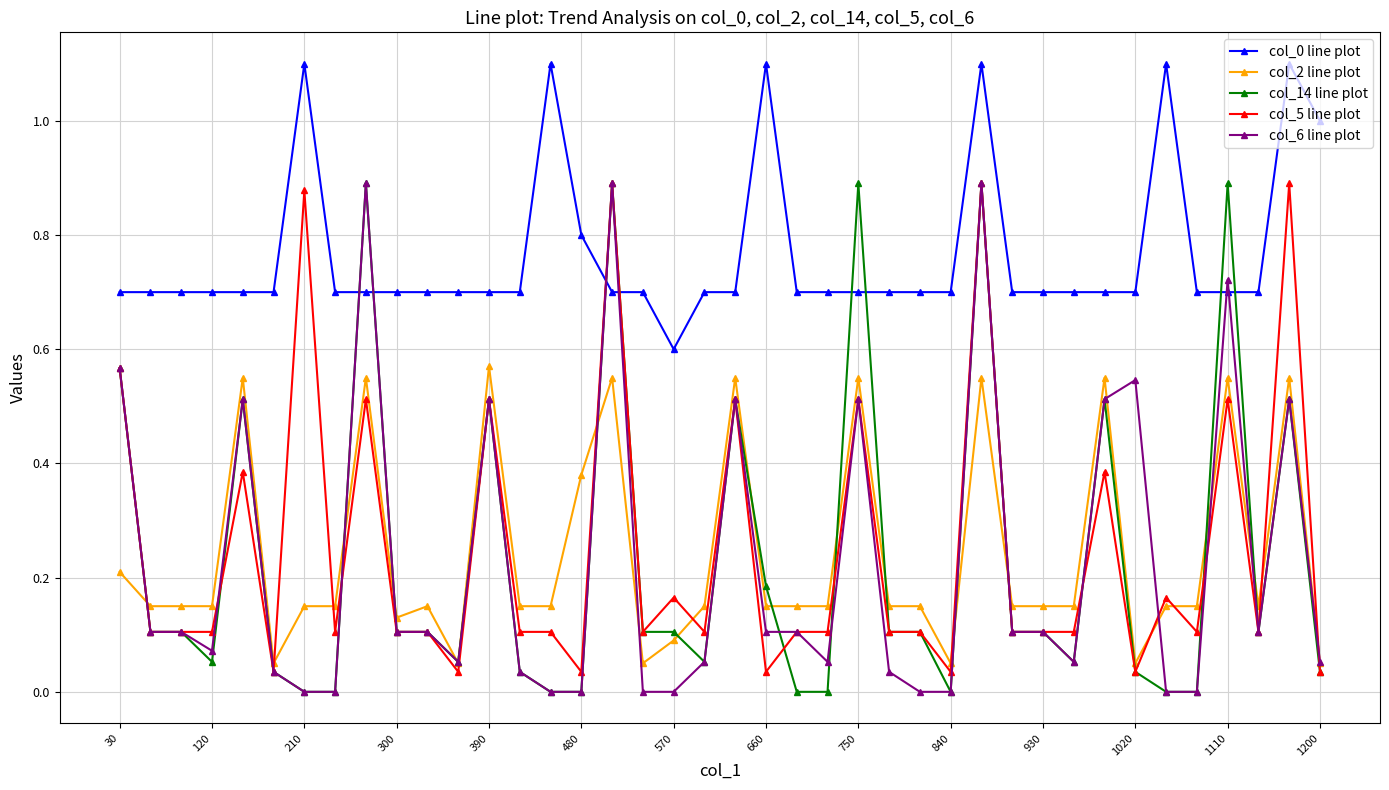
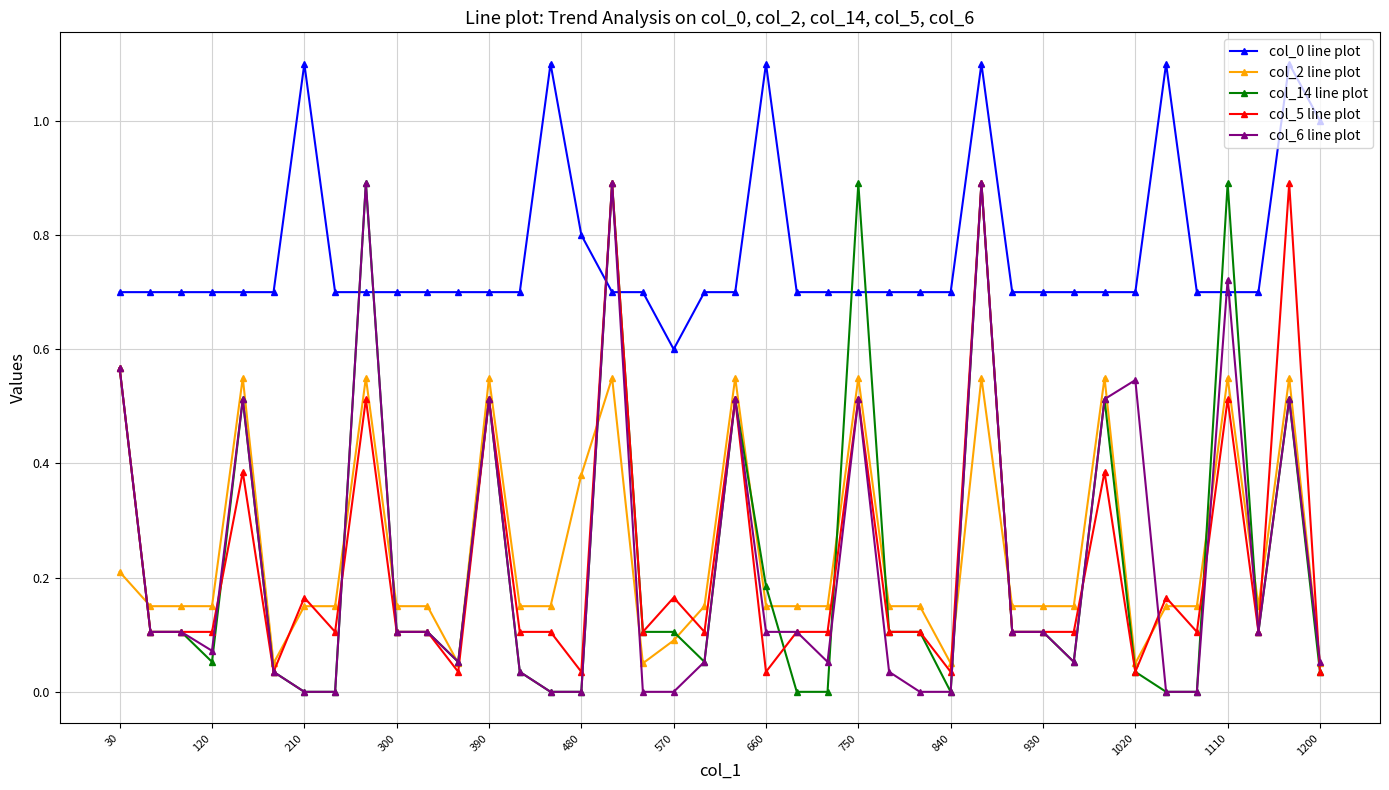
  {
    "col_0 line plot": {
      "30": 0.70,
      "120": 0.70,
      "210": 1.10,
      "300": 0.70,
      "390": 0.70,
      "480": 0.80,
      "570": 0.60,
      "660": 1.10,
      "750": 0.70,
      "840": 0.70,
      "930": 0.70,
      "1020": 0.70,
      "1110": 0.70
    },
    "col_2 line plot": {
      "30": 0.21,
      "120": 0.15,
      "210": 0.15,
-     "300": 0.13,
-     "390": 0.57,
+     "300": 0.15,
+     "390": 0.55,
      "480": 0.38,
      "570": 0.09,
      "660": 0.15,
      "750": 0.55,
      "840": 0.05,
      "930": 0.15,
      "1020": 0.05,
      "1110": 0.55
    },
    "col_14 line plot": {
      "120": 0.05,
      "570": 0.11,
      "660": 0.19,
      "750": 0.89,
      "1110": 0.89
    },
    "col_5 line plot": {
      "120": 0.11,
-     "210": 0.88,
+     "210": 0.17,
      "480": 0.04,
      "570": 0.17,
      "660": 0.04,
      "840": 0.04,
      "1110": 0.51
    },
    "col_6 line plot": {
      "120": 0.07,
      "570": 0.00,
      "660": 0.11,
      "1020": 0.55,
      "1110": 0.72
    }
  }
